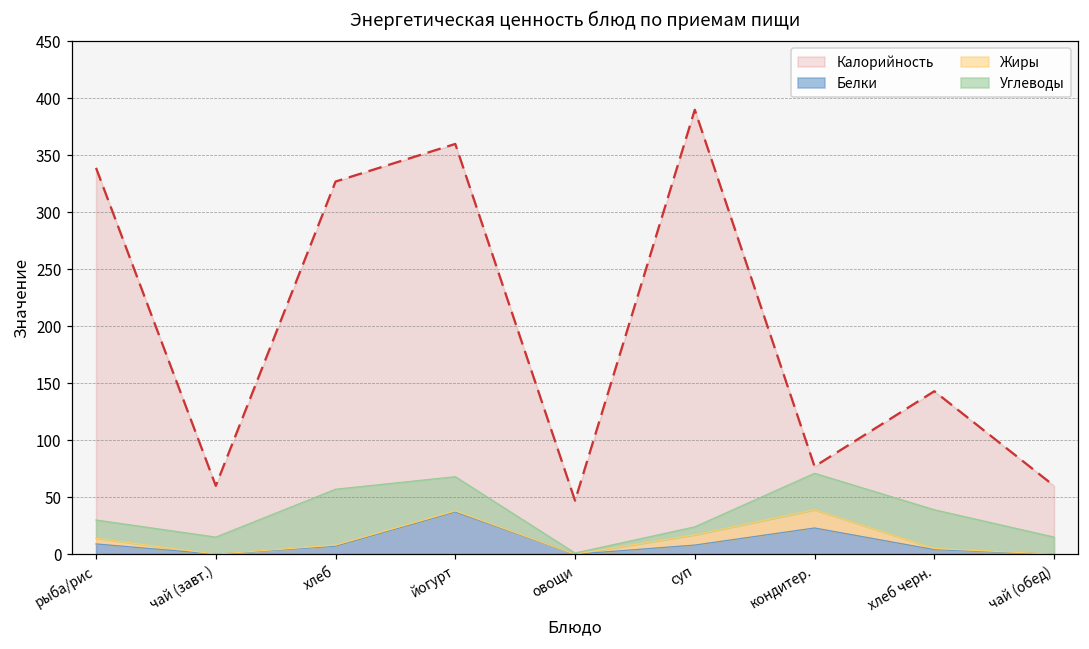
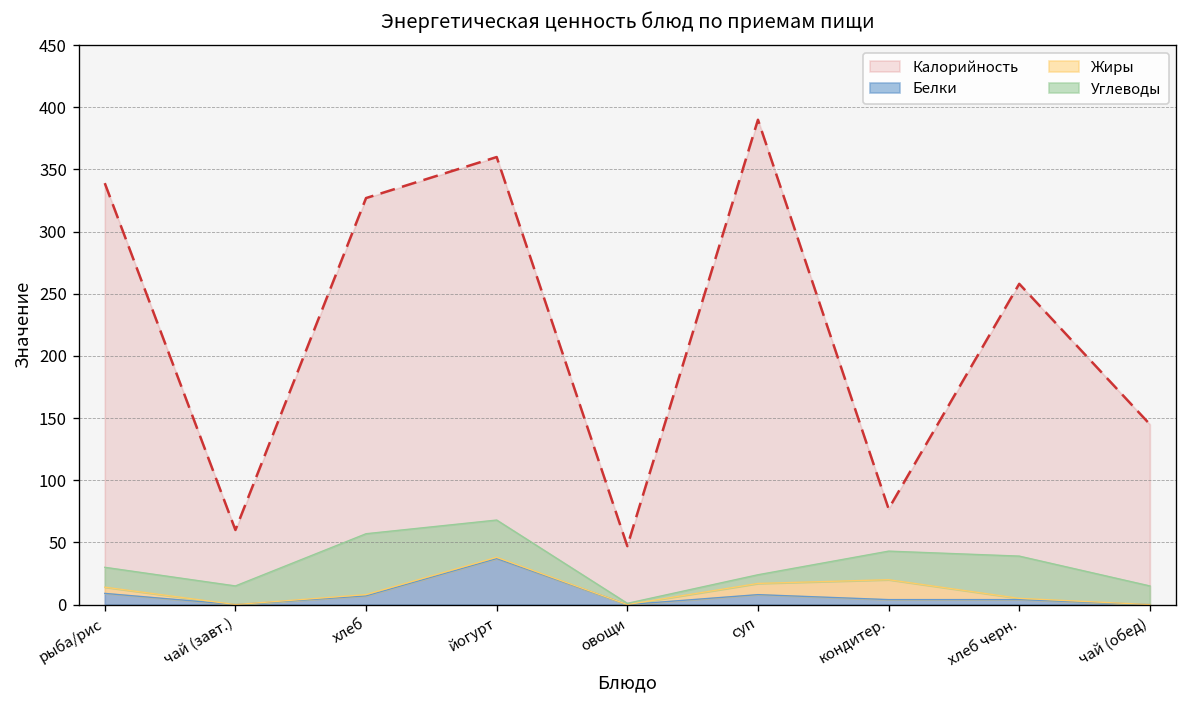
  {
    "Калорийность": {
      "рыба/рис": 339,
      "чай (завт.)": 60,
      "хлеб": 327,
      "йогурт": 360,
      "овощи": 47,
      "суп": 390,
      "кондитер.": 77,
-     "хлеб черн.": 143,
-     "чай (обед)": 60
+     "хлеб черн.": 258,
+     "чай (обед)": 145
    },
    "Белки": {
      "рыба/рис": 9,
      "суп": 8,
-     "кондитер.": 23
+     "кондитер.": 4
    },
    "Жиры": {
      "рыба/рис": 5,
      "суп": 9,
      "кондитер.": 16
    },
    "Углеводы": {
      "рыба/рис": 16,
      "чай (завт.)": 15,
      "хлеб": 49,
      "йогурт": 30,
      "суп": 7,
-     "кондитер.": 32,
+     "кондитер.": 23,
      "хлеб черн.": 34,
      "чай (обед)": 15
    }
  }
